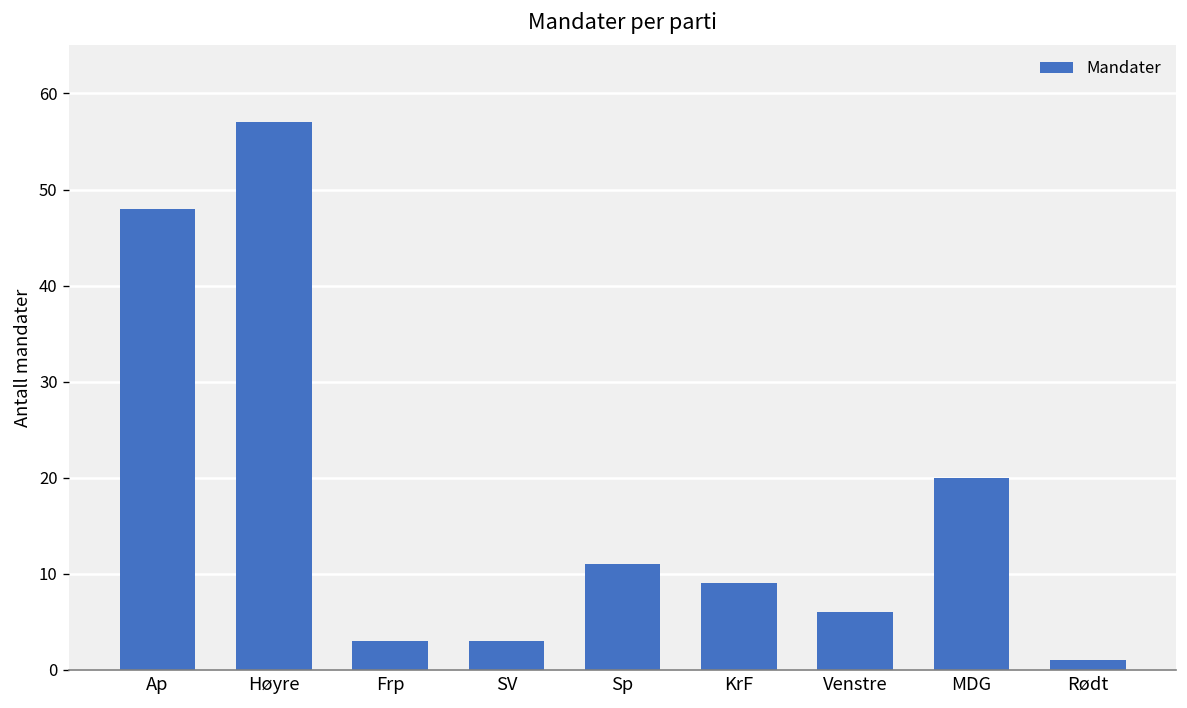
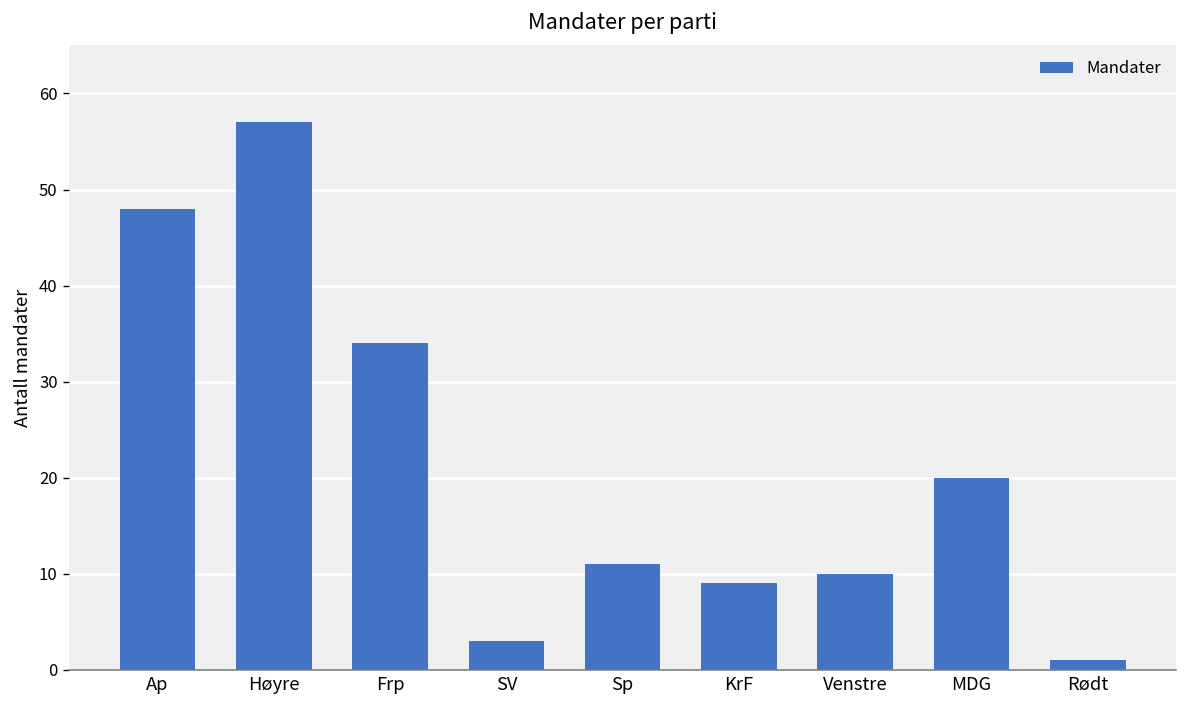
  {
    "Ap": 48,
    "Høyre": 57,
-   "Frp": 3,
+   "Frp": 34,
    "SV": 3,
    "Sp": 11,
    "KrF": 9,
-   "Venstre": 6,
+   "Venstre": 10,
    "MDG": 20,
    "Rødt": 1
  }
